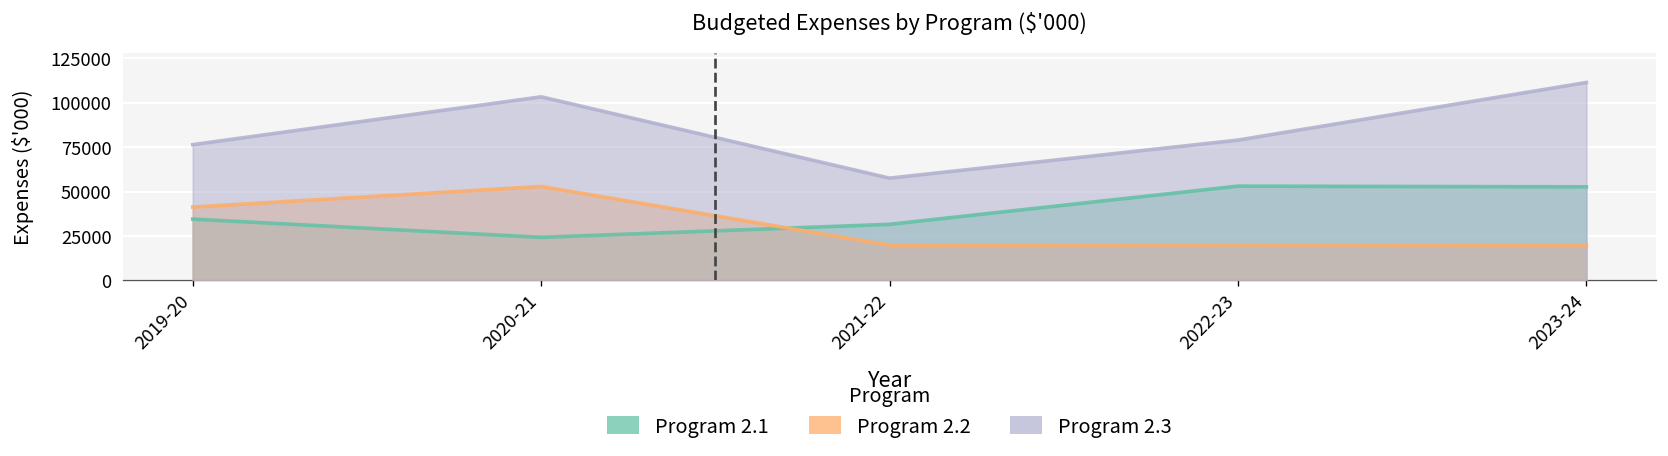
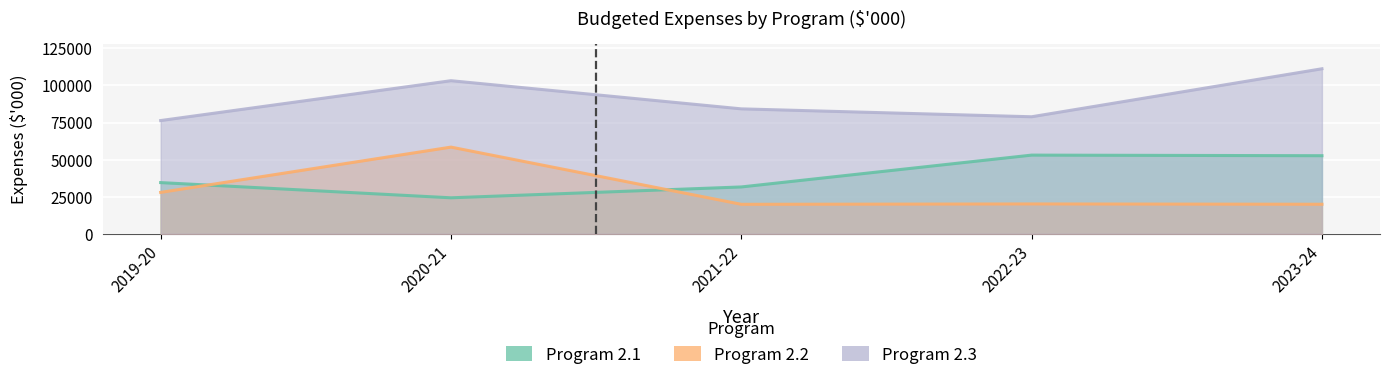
  {
    "Program 2.1": {
      "2019-20": 34000,
      "2020-21": 24000,
      "2021-22": 32000,
      "2022-23": 53000,
      "2023-24": 53000
    },
    "Program 2.2": {
-     "2019-20": 41000,
-     "2020-21": 53000,
+     "2019-20": 28000,
+     "2020-21": 58000,
      "2021-22": 20000,
      "2022-23": 20000,
      "2023-24": 20000
    },
    "Program 2.3": {
      "2019-20": 76000,
      "2020-21": 103000,
-     "2021-22": 58000,
+     "2021-22": 84000,
      "2022-23": 79000,
      "2023-24": 111000
    }
  }
